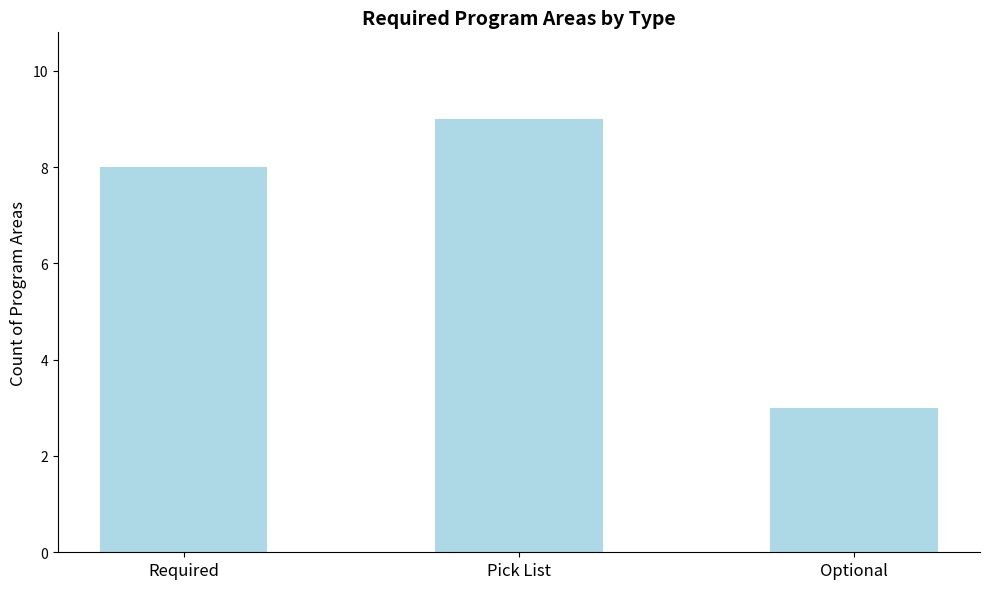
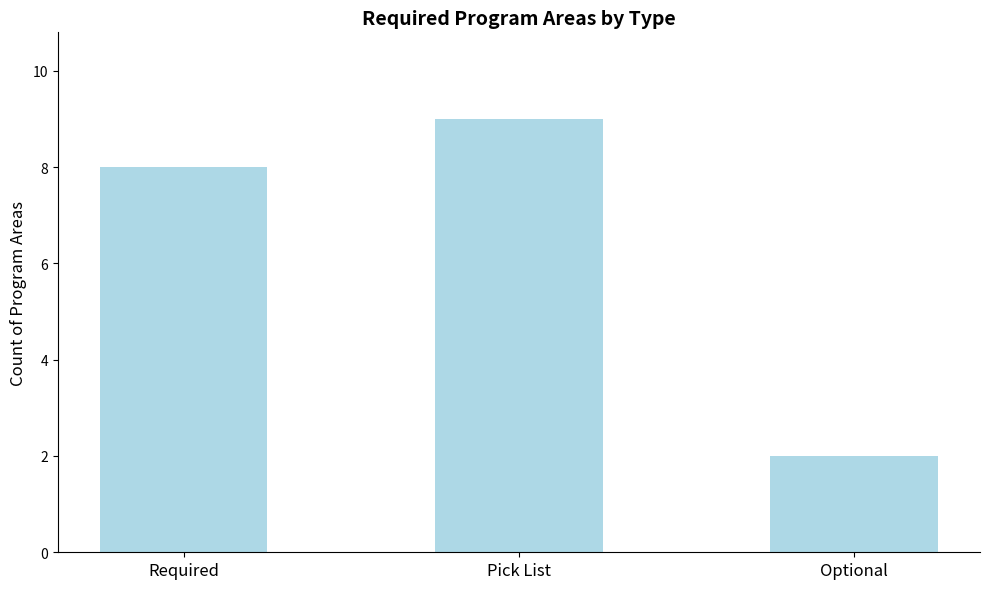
  {
    "Required": 8,
    "Pick List": 9,
-   "Optional": 3
+   "Optional": 2
  }
